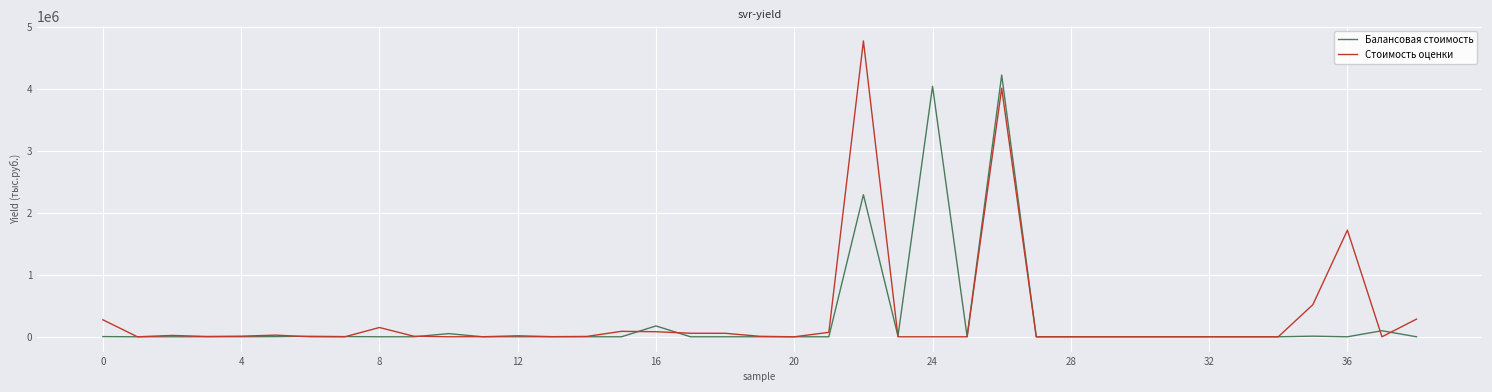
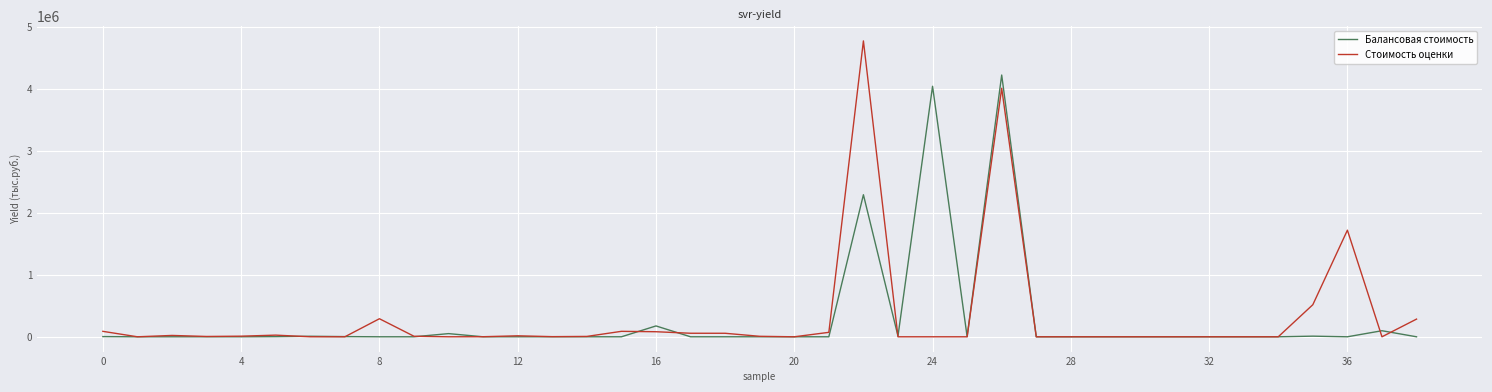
  {
    "Балансовая стоимость": {
      "0": 0,
      "8": 0,
      "16": 200000,
      "24": 4000000,
      "36": 0
    },
    "Стоимость оценки": {
-     "0": 300000,
-     "8": 100000,
+     "0": 100000,
+     "8": 300000,
      "16": 100000,
      "24": 0,
      "36": 1700000
    }
  }
